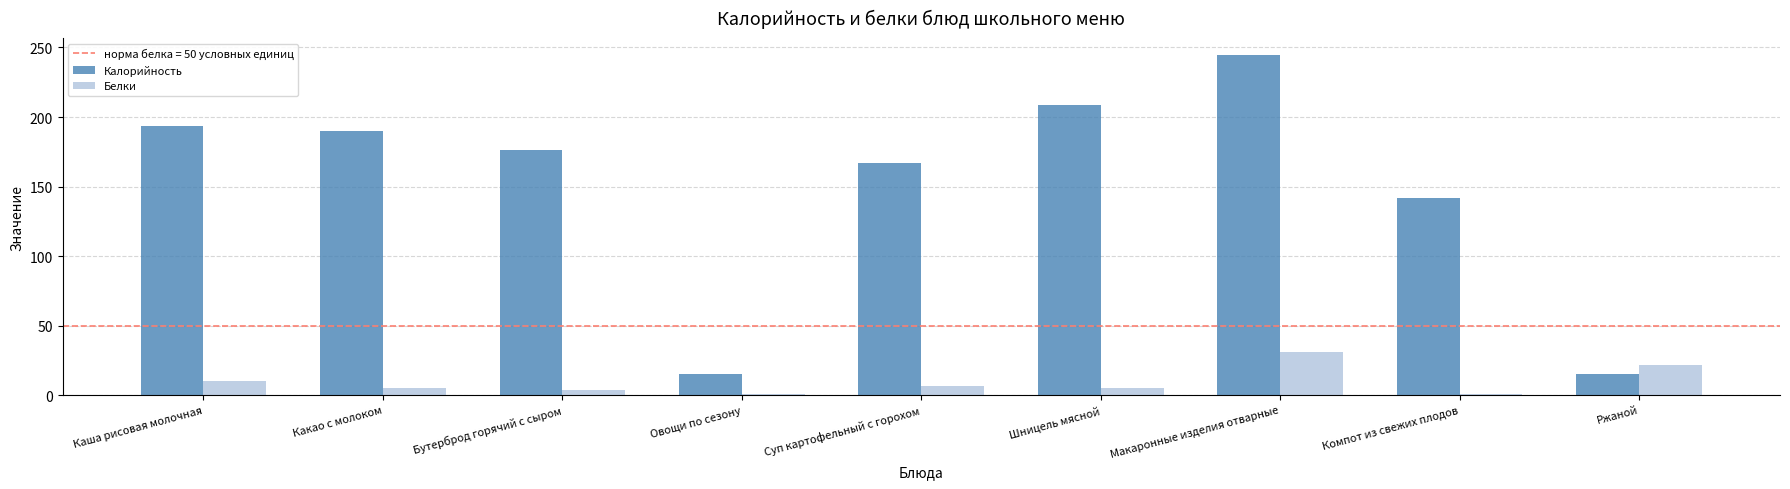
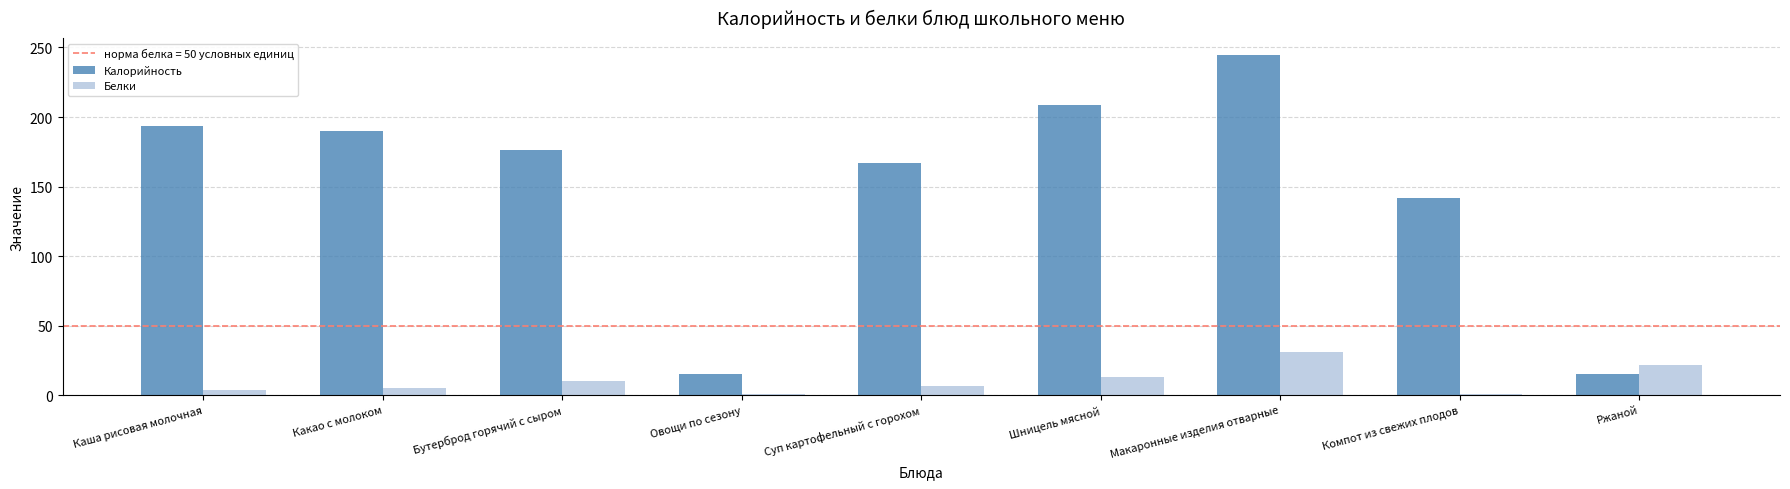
  {
    "Калорийность": {
      "Каша рисовая молочная": 193,
      "Какао с молоком": 190,
      "Бутерброд горячий с сыром": 177,
      "Овощи по сезону": 15,
      "Суп картофельный с горохом": 167,
      "Шницель мясной": 209,
      "Макаронные изделия отварные": 245,
      "Компот из свежих плодов": 142,
      "Ржаной": 15
    },
    "Белки": {
-     "Каша рисовая молочная": 10,
+     "Каша рисовая молочная": 3,
      "Какао с молоком": 5,
-     "Бутерброд горячий с сыром": 4,
+     "Бутерброд горячий с сыром": 10,
      "Суп картофельный с горохом": 6,
-     "Шницель мясной": 5,
+     "Шницель мясной": 13,
      "Макаронные изделия отварные": 31,
      "Ржаной": 22
    }
  }
